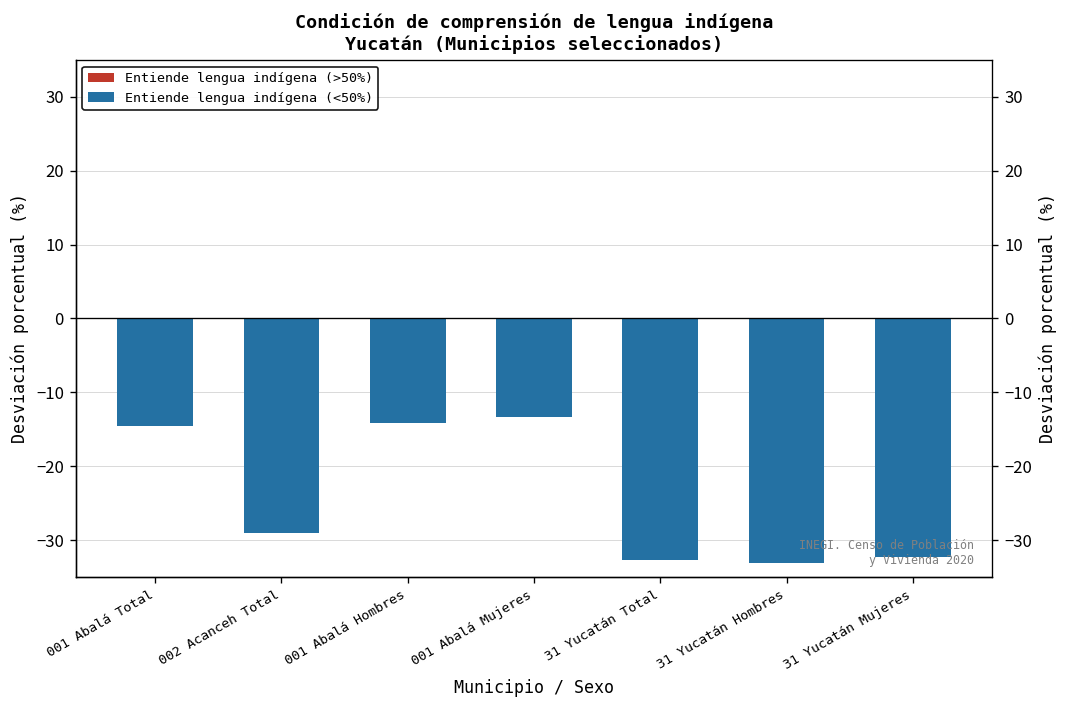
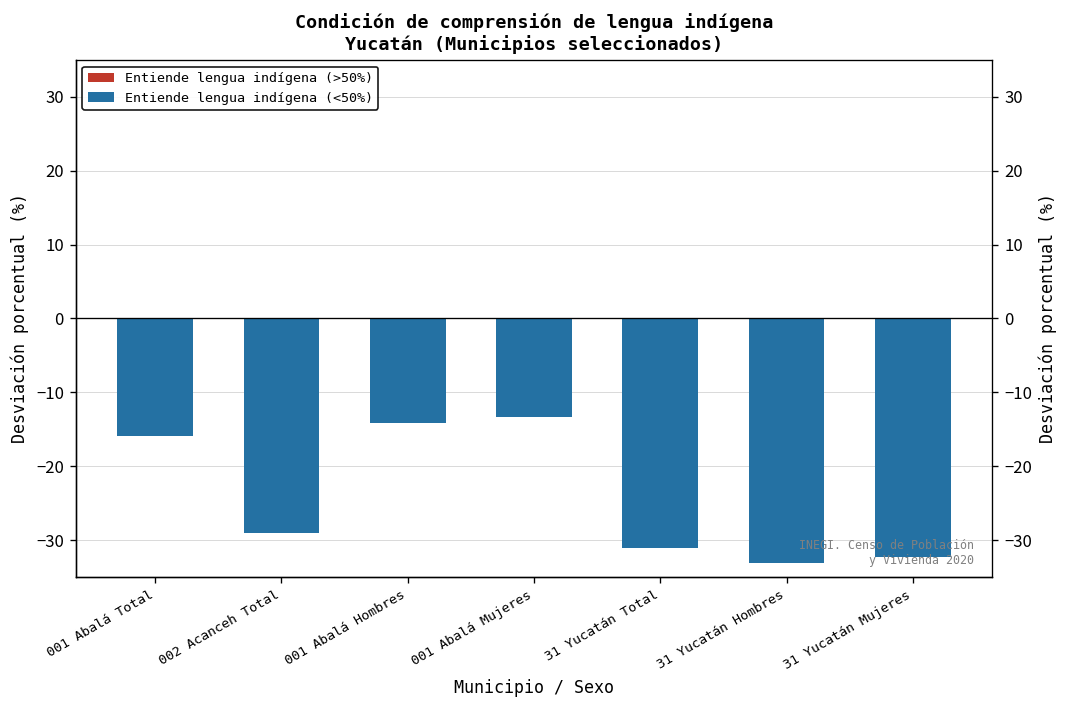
  {
-   "001 Abalá Total": -14,
+   "001 Abalá Total": -16,
    "002 Acanceh Total": -29,
    "001 Abalá Hombres": -14,
    "001 Abalá Mujeres": -13,
-   "31 Yucatán Total": -33,
+   "31 Yucatán Total": -31,
    "31 Yucatán Hombres": -33
  }
